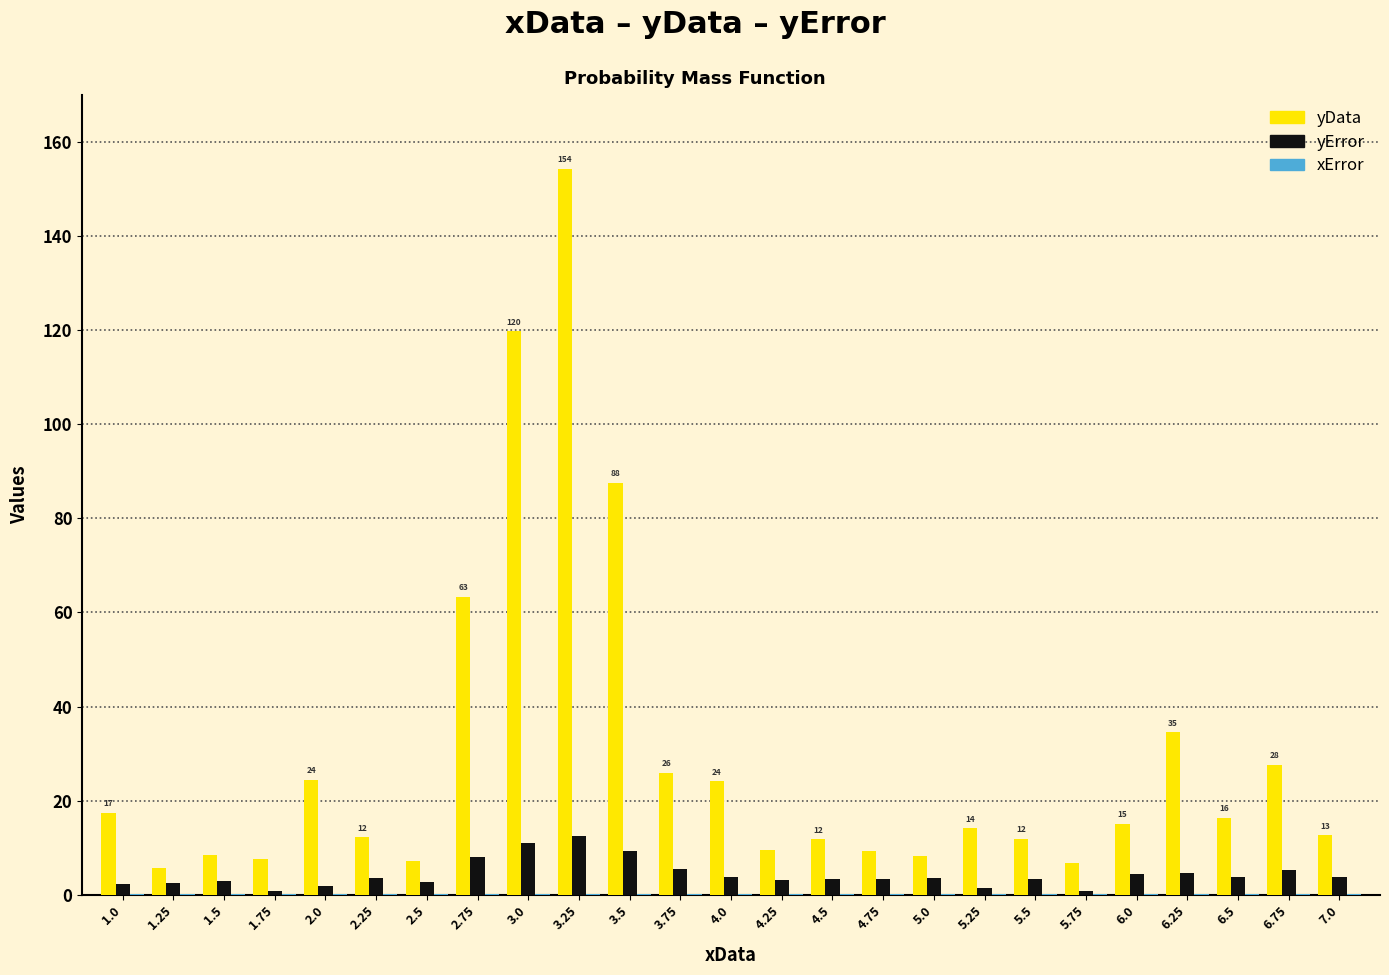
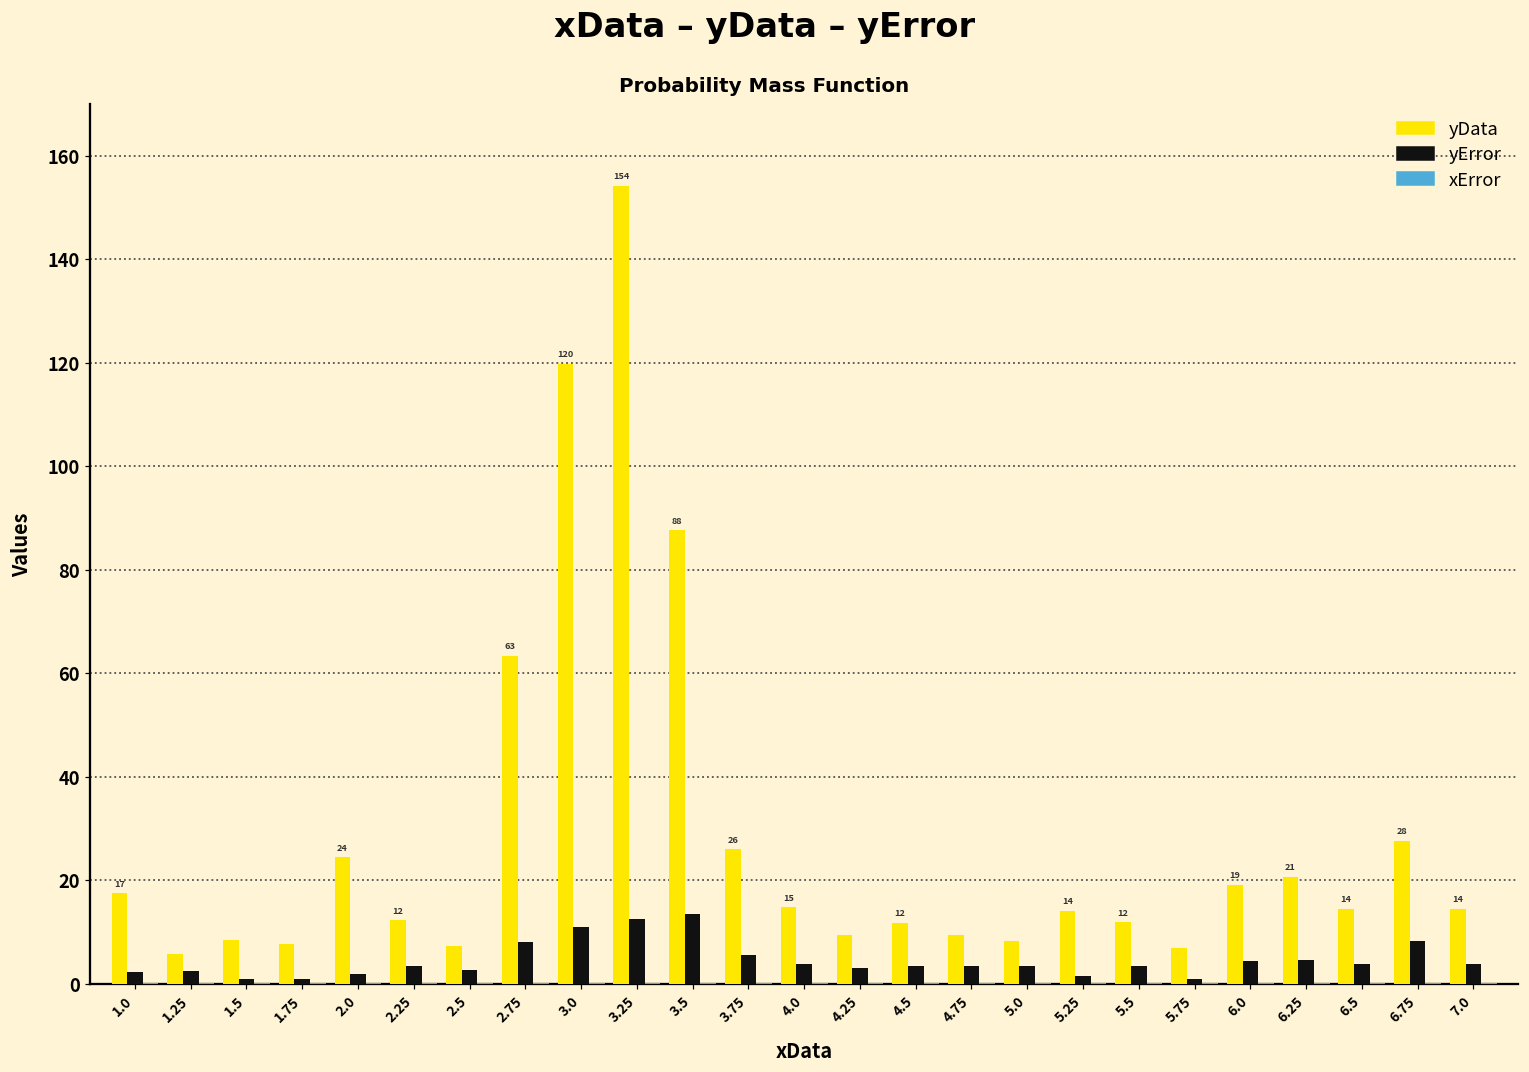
  {
    "yData": {
      "1.0": 17,
      "2.0": 24,
      "2.25": 12,
      "2.75": 63,
      "3.0": 120,
      "3.25": 154,
      "3.5": 88,
      "3.75": 26,
-     "4.0": 24,
+     "4.0": 15,
      "4.5": 12,
      "5.25": 14,
      "5.5": 12,
-     "6.0": 15,
-     "6.25": 35,
-     "6.5": 16,
+     "6.0": 19,
+     "6.25": 21,
+     "6.5": 14,
      "6.75": 28,
-     "7.0": 13
+     "7.0": 14
    },
    "yError": {
      "1.0": 2,
      "1.25": 2,
-     "1.5": 3,
+     "1.5": 1,
      "1.75": 1,
      "2.0": 2,
      "2.25": 3,
      "2.5": 3,
      "2.75": 8,
      "3.0": 11,
      "3.25": 12,
-     "3.5": 9,
+     "3.5": 13,
      "3.75": 5,
      "4.0": 4,
      "4.25": 3,
      "4.5": 3,
      "4.75": 3,
      "5.0": 3,
      "5.25": 1,
      "5.5": 3,
      "5.75": 1,
      "6.0": 4,
      "6.25": 5,
      "6.5": 4,
-     "6.75": 5,
+     "6.75": 8,
      "7.0": 4
    }
  }
